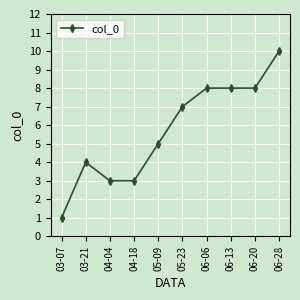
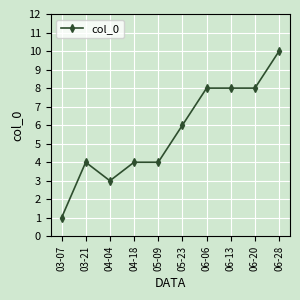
  {
    "03-07": 1,
    "03-21": 4,
    "04-04": 3,
-   "04-18": 3,
-   "05-09": 5,
-   "05-23": 7,
+   "04-18": 4,
+   "05-09": 4,
+   "05-23": 6,
    "06-06": 8,
    "06-13": 8,
    "06-20": 8,
    "06-28": 10
  }
